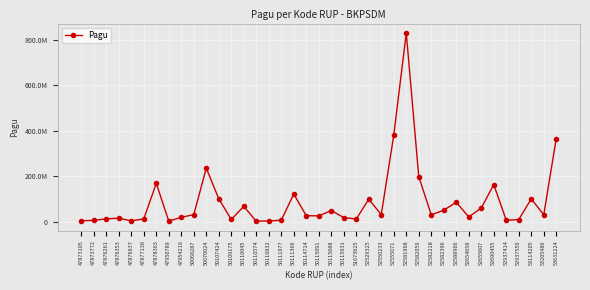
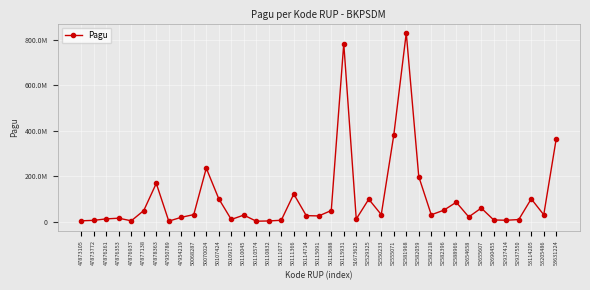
  {
    "47873105": 0,
    "47873772": 10000000,
    "47876261": 10000000,
    "47876353": 10000000,
    "47876937": 0,
-   "47877138": 10000000,
+   "47877138": 50000000,
    "47878363": 170000000,
    "47950789": 0,
    "47954219": 20000000,
    "50068287": 30000000,
    "50070024": 240000000,
    "50107424": 100000000,
    "50109175": 10000000,
-   "50110045": 70000000,
+   "50110045": 30000000,
    "50110574": 0,
    "50110832": 0,
    "50111077": 10000000,
    "50111366": 120000000,
    "50114714": 30000000,
    "50115091": 30000000,
    "50115688": 50000000,
-   "50115931": 20000000,
+   "50115931": 780000000,
    "51673625": 10000000,
    "52529325": 100000000,
    "52550233": 30000000,
    "52555071": 380000000,
    "52581968": 830000000,
    "52582059": 200000000,
    "52582218": 30000000,
    "52582396": 50000000,
    "52588966": 90000000,
    "52654658": 20000000,
    "52655607": 60000000,
-   "52690455": 160000000,
+   "52690455": 10000000,
    "52937414": 10000000,
    "52937550": 10000000,
    "53114205": 100000000,
    "53205486": 30000000,
    "53631224": 370000000
  }
